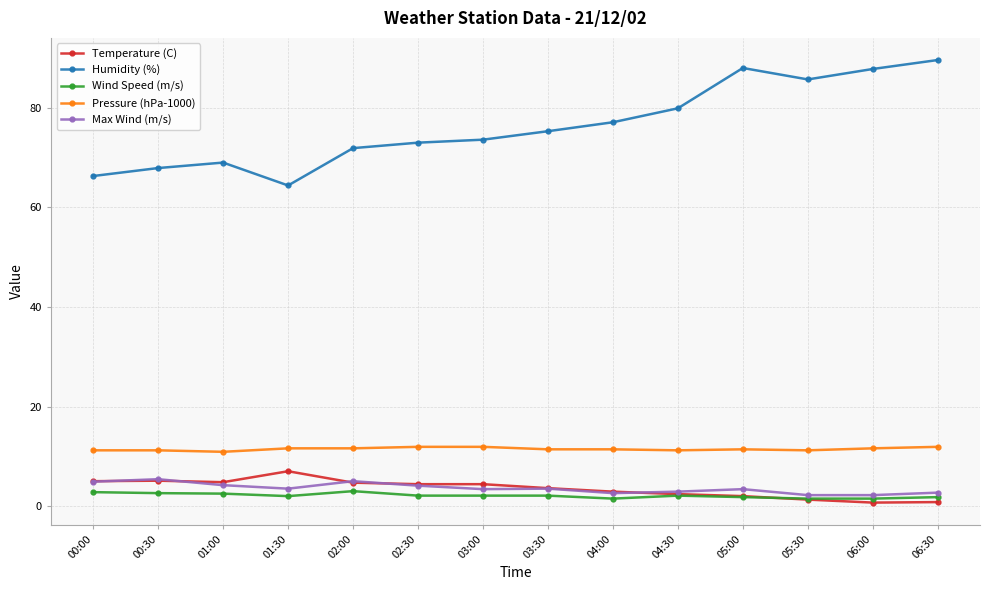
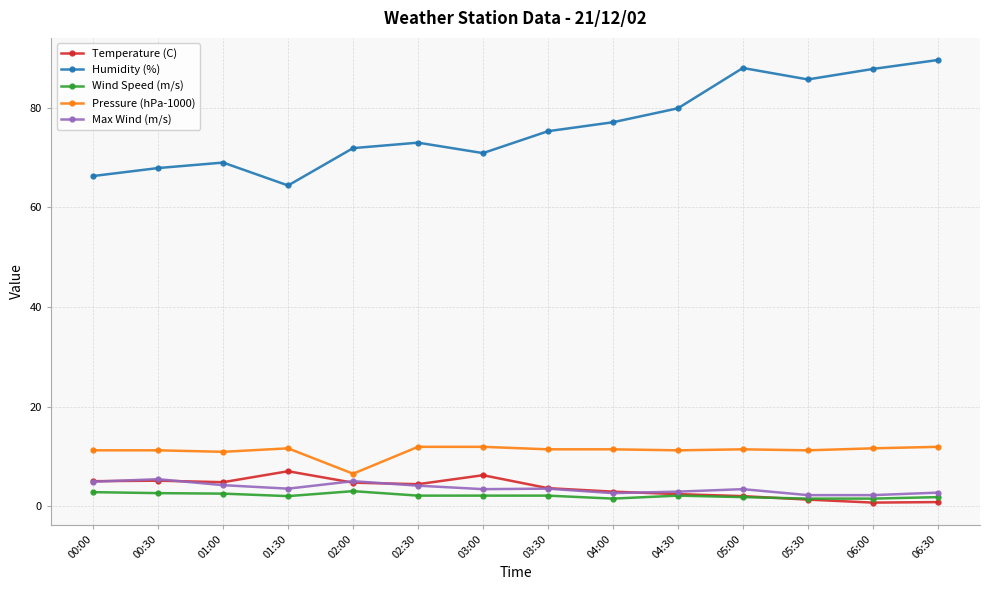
  {
    "Temperature (C)": {
      "01:00": 5,
      "01:30": 7,
-     "03:00": 4,
+     "03:00": 6,
      "06:00": 1,
      "06:30": 1
    },
    "Humidity (%)": {
      "00:00": 66,
      "00:30": 68,
      "01:00": 69,
      "01:30": 64,
      "02:00": 72,
      "02:30": 73,
-     "03:00": 74,
+     "03:00": 71,
      "03:30": 75,
      "04:00": 77,
      "04:30": 80,
      "05:00": 88,
      "05:30": 86,
      "06:00": 88,
      "06:30": 90
    },
    "Wind Speed (m/s)": {
      "00:00": 3,
      "00:30": 3,
      "01:00": 3,
      "01:30": 2,
      "02:00": 3,
      "02:30": 2,
      "03:00": 2,
      "03:30": 2,
      "04:00": 2,
      "06:00": 2,
      "06:30": 2
    },
    "Pressure (hPa-1000)": {
      "00:00": 11,
      "00:30": 11,
      "01:00": 11,
      "01:30": 12,
-     "02:00": 12,
+     "02:00": 7,
      "02:30": 12,
      "03:00": 12,
      "03:30": 11,
      "04:00": 11,
      "04:30": 11,
      "05:00": 11,
      "05:30": 11,
      "06:00": 12,
      "06:30": 12
    },
    "Max Wind (m/s)": {
      "01:00": 4,
      "01:30": 4,
      "03:00": 3,
      "05:00": 3,
      "05:30": 2,
      "06:00": 2,
      "06:30": 3
    }
  }
